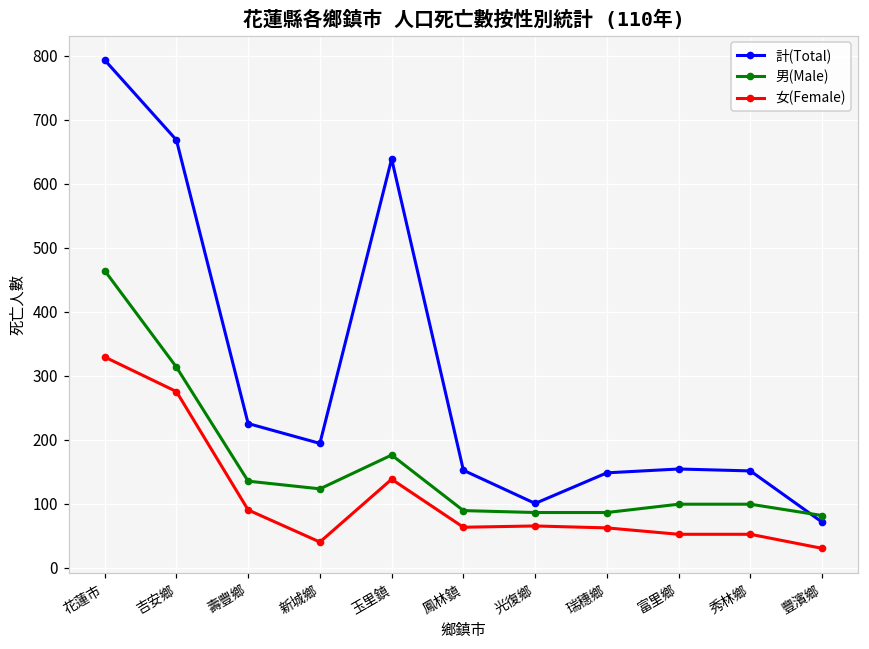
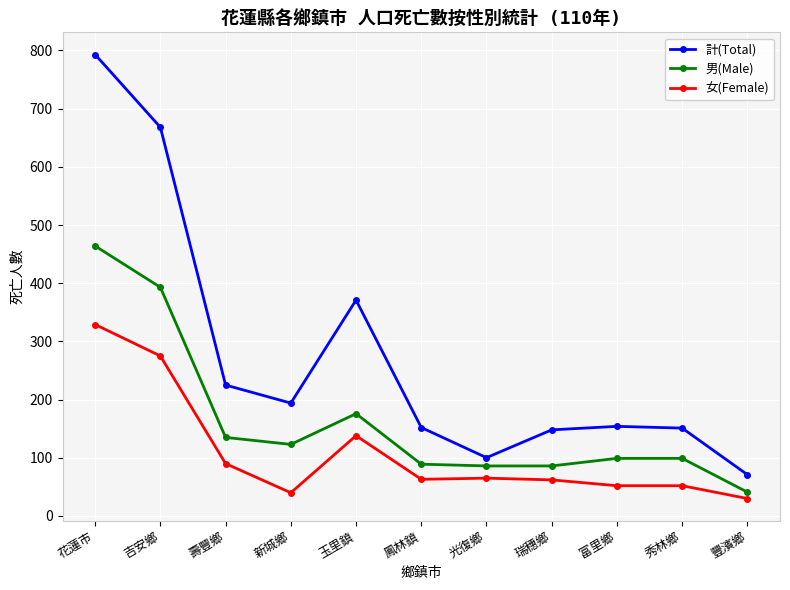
  {
    "計(Total)": {
      "花蓮市": 790,
      "吉安鄉": 670,
      "壽豐鄉": 230,
      "新城鄉": 190,
-     "玉里鎮": 640,
+     "玉里鎮": 370,
      "鳳林鎮": 150,
      "光復鄉": 100,
      "瑞穗鄉": 150,
      "富里鄉": 150,
      "秀林鄉": 150,
      "豐濱鄉": 70
    },
    "男(Male)": {
      "花蓮市": 460,
-     "吉安鄉": 310,
+     "吉安鄉": 390,
      "壽豐鄉": 140,
      "新城鄉": 120,
      "玉里鎮": 180,
      "鳳林鎮": 90,
      "光復鄉": 90,
      "瑞穗鄉": 90,
      "富里鄉": 100,
      "秀林鄉": 100,
-     "豐濱鄉": 80
+     "豐濱鄉": 40
    },
    "女(Female)": {
      "花蓮市": 330,
      "吉安鄉": 280,
      "壽豐鄉": 90,
      "新城鄉": 40,
      "玉里鎮": 140,
      "鳳林鎮": 60,
      "光復鄉": 70,
      "瑞穗鄉": 60,
      "富里鄉": 50,
      "秀林鄉": 50,
      "豐濱鄉": 30
    }
  }
